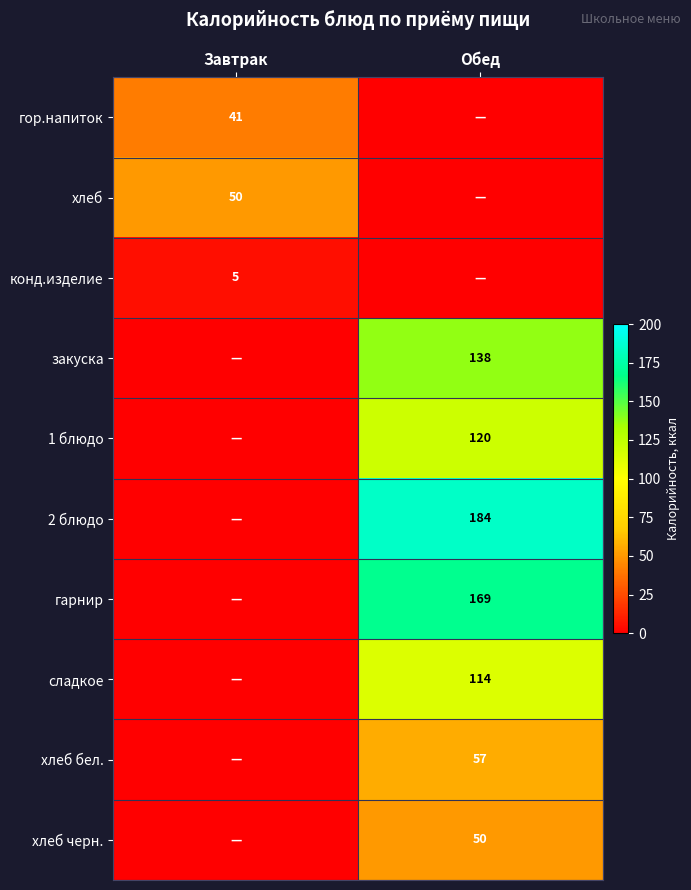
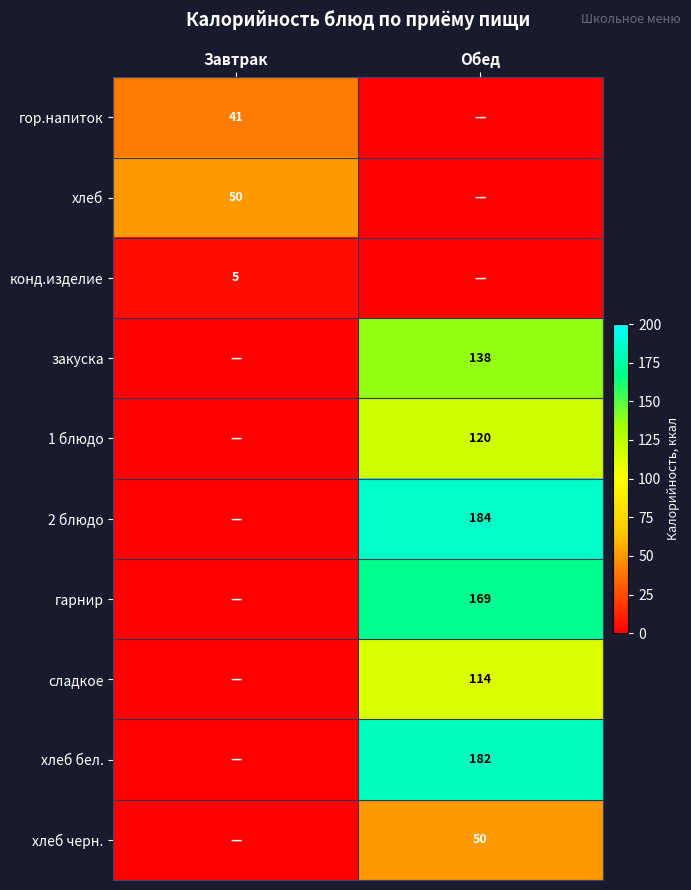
  {
    "гор.напиток": {
      "Завтрак": 41
    },
    "хлеб": {
      "Завтрак": 50
    },
    "конд.изделие": {
      "Завтрак": 5
    },
    "закуска": {
      "Обед": 138
    },
    "1 блюдо": {
      "Обед": 120
    },
    "2 блюдо": {
      "Обед": 184
    },
    "гарнир": {
      "Обед": 169
    },
    "сладкое": {
      "Обед": 114
    },
    "хлеб бел.": {
-     "Обед": 57
+     "Обед": 182
    },
    "хлеб черн.": {
      "Обед": 50
    }
  }
